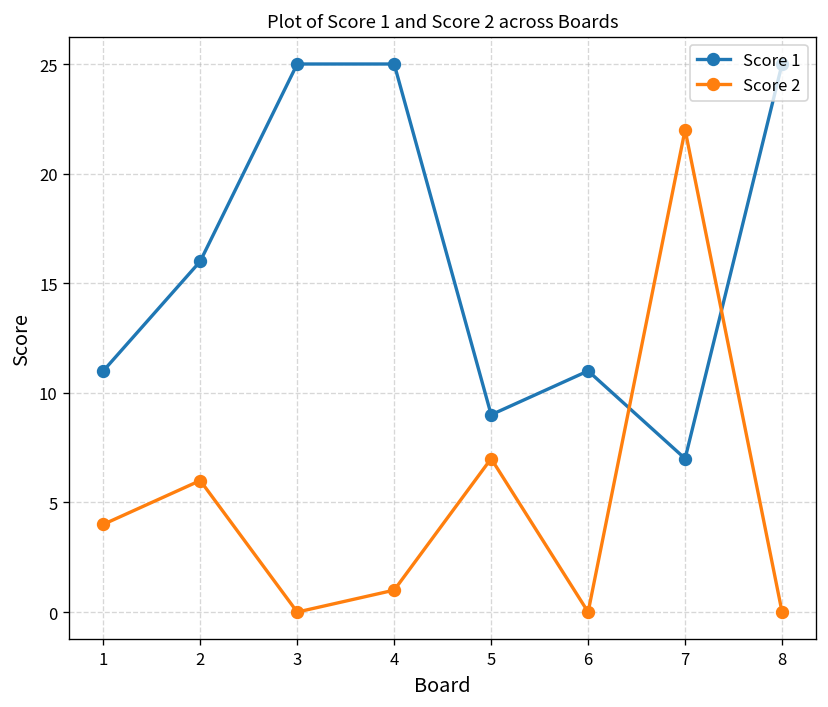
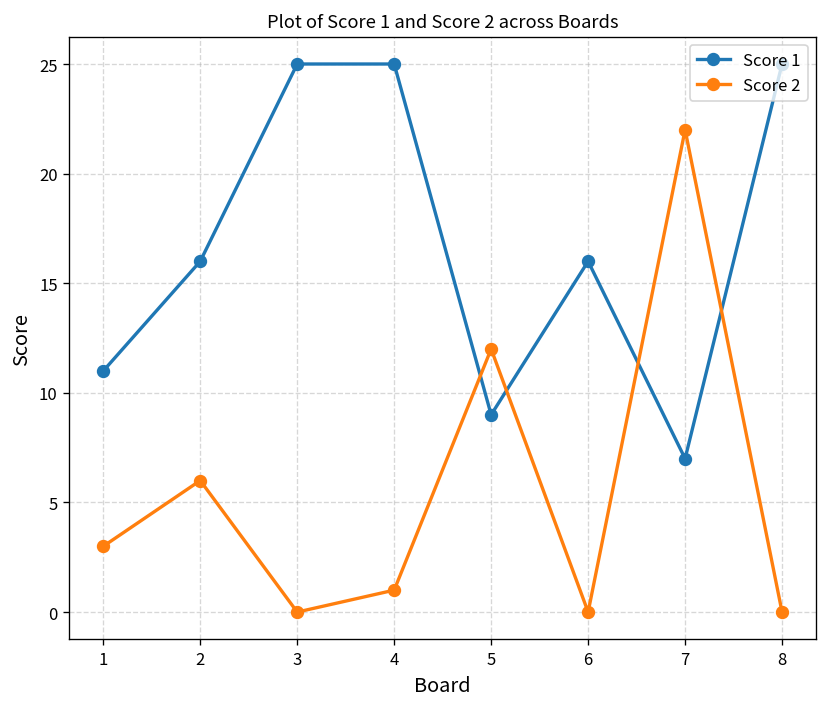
  {
    "Score 1": {
      "1": 11,
      "2": 16,
      "3": 25,
      "4": 25,
      "5": 9,
-     "6": 11,
+     "6": 16,
      "7": 7
    },
    "Score 2": {
-     "1": 4,
+     "1": 3,
      "2": 6,
      "3": 0,
      "4": 1,
-     "5": 7,
+     "5": 12,
      "6": 0,
      "7": 22,
      "8": 0
    }
  }
